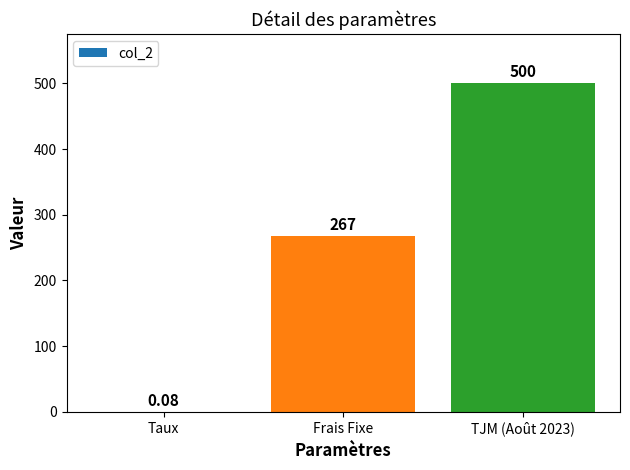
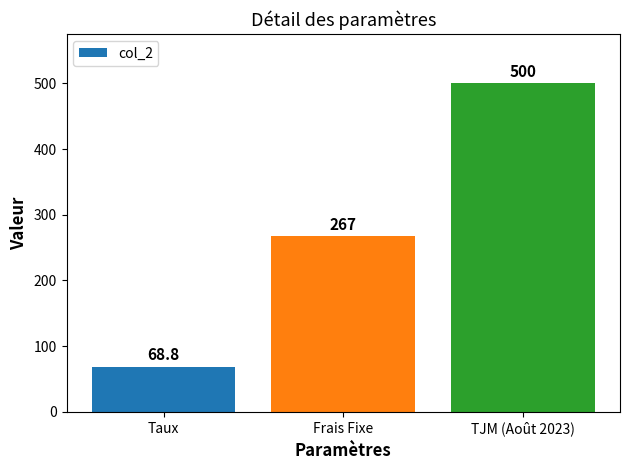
  {
-   "Taux": 0.08,
+   "Taux": 68.8,
    "Frais Fixe": 267,
    "TJM (Août 2023)": 500
  }
